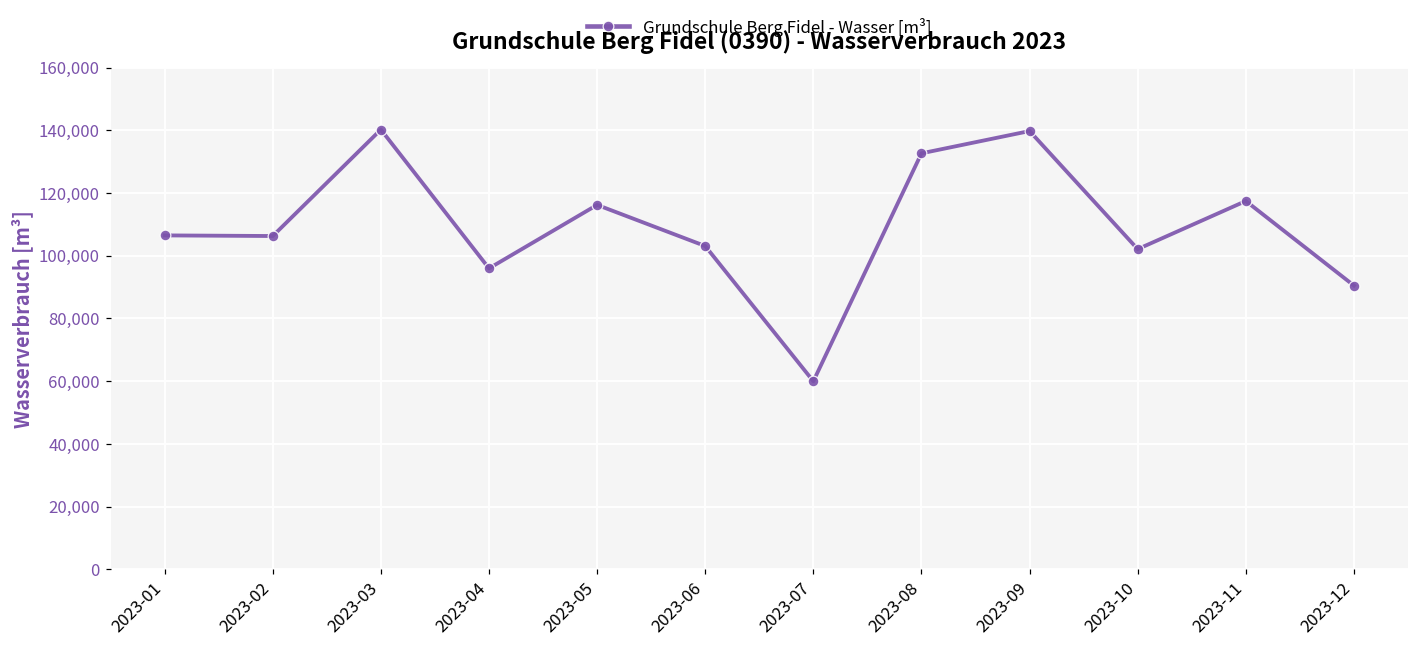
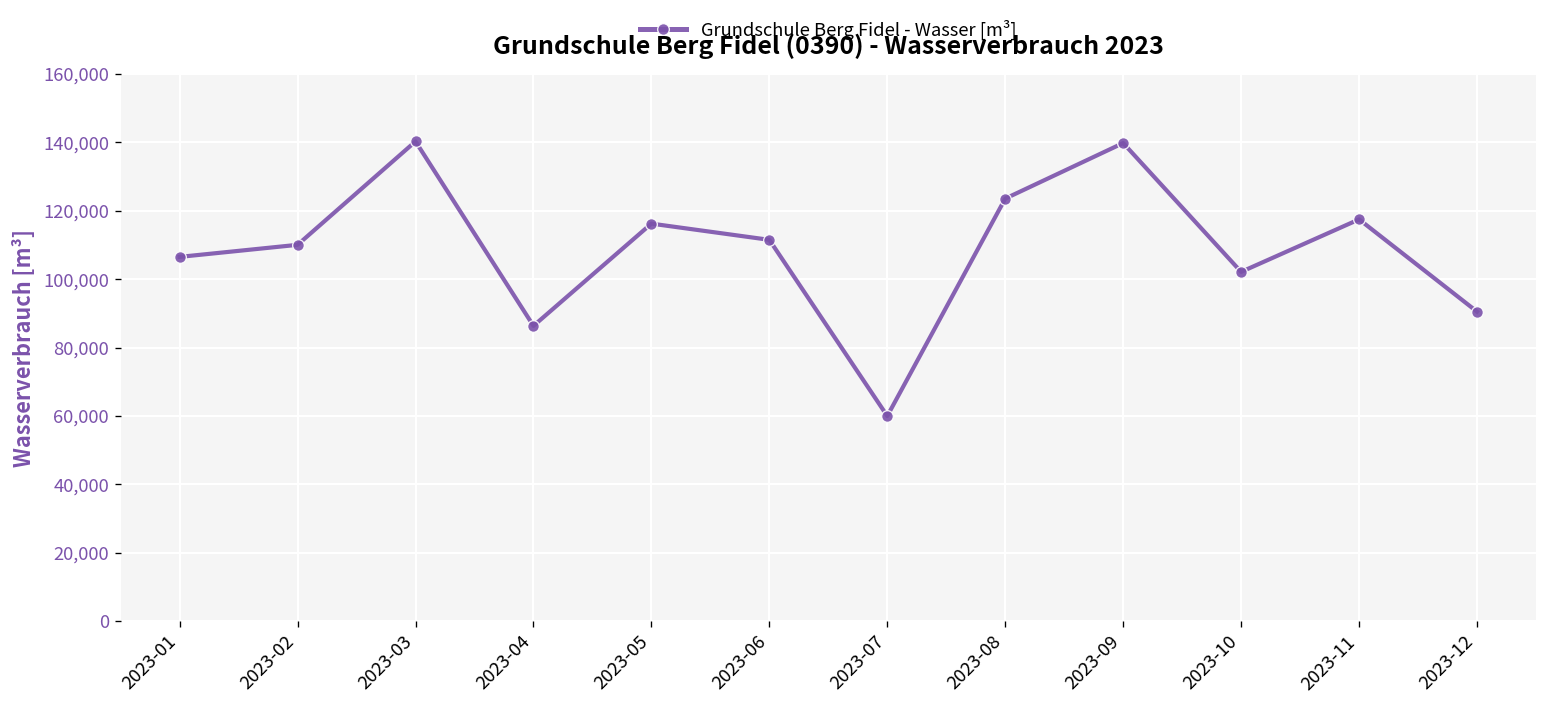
  {
    "2023-01": "107,000",
-   "2023-02": "106,000",
+   "2023-02": "110,000",
    "2023-03": "140,000",
-   "2023-04": "96,000",
+   "2023-04": "86,000",
    "2023-05": "116,000",
-   "2023-06": "103,000",
+   "2023-06": "111,000",
    "2023-07": "60,000",
-   "2023-08": "133,000",
+   "2023-08": "124,000",
    "2023-09": "140,000",
    "2023-10": "102,000",
    "2023-11": "117,000",
    "2023-12": "91,000"
  }
